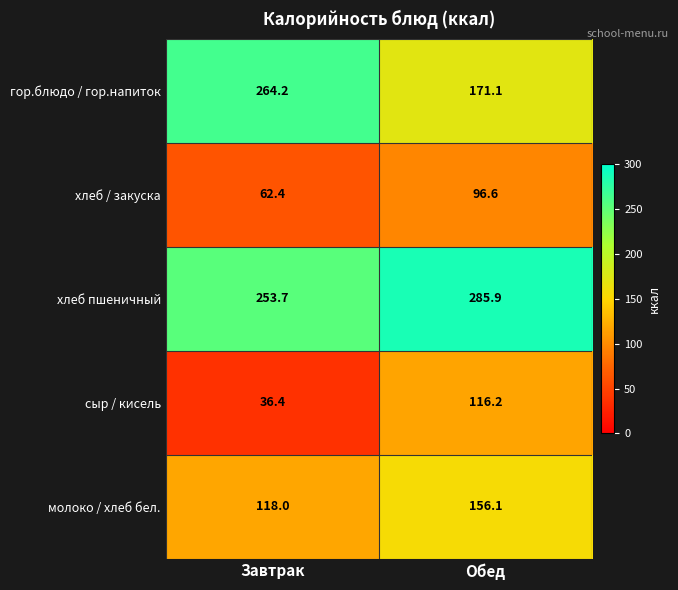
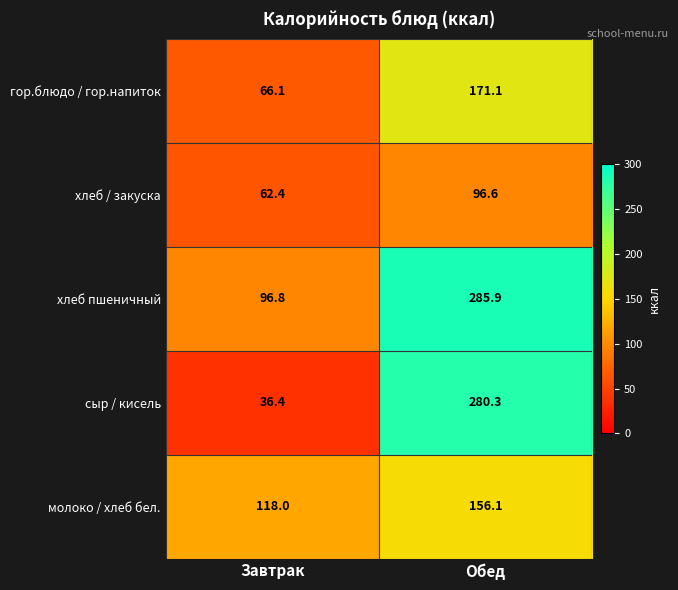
  {
    "гор.блюдо / гор.напиток": {
-     "Завтрак": 264.2,
+     "Завтрак": 66.1,
      "Обед": 171.1
    },
    "хлеб / закуска": {
      "Завтрак": 62.4,
      "Обед": 96.6
    },
    "хлеб пшеничный": {
-     "Завтрак": 253.7,
+     "Завтрак": 96.8,
      "Обед": 285.9
    },
    "сыр / кисель": {
      "Завтрак": 36.4,
-     "Обед": 116.2
+     "Обед": 280.3
    },
    "молоко / хлеб бел.": {
      "Завтрак": 118.0,
      "Обед": 156.1
    }
  }
